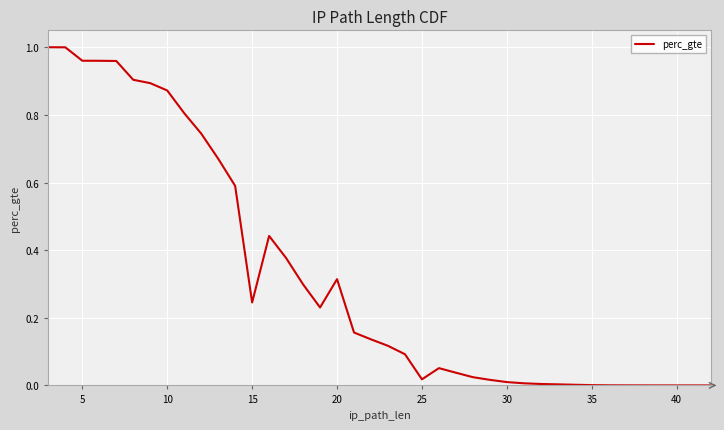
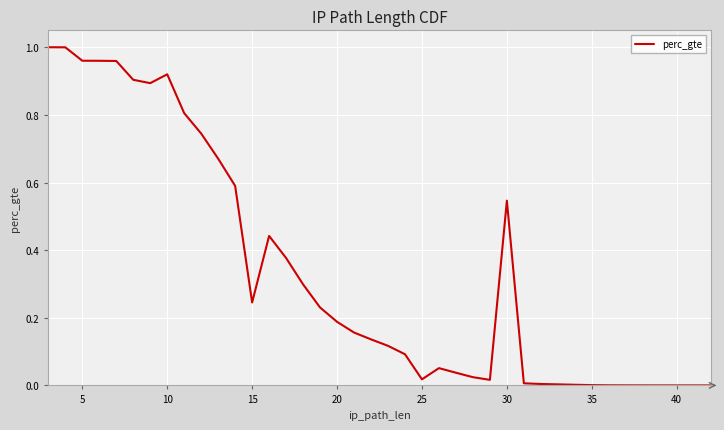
  {
    "5": 0.96,
-   "10": 0.87,
+   "10": 0.92,
    "15": 0.25,
-   "20": 0.31,
+   "20": 0.19,
    "25": 0.02,
-   "30": 0.01,
+   "30": 0.55,
    "35": 0.00,
    "40": 0.00
  }
